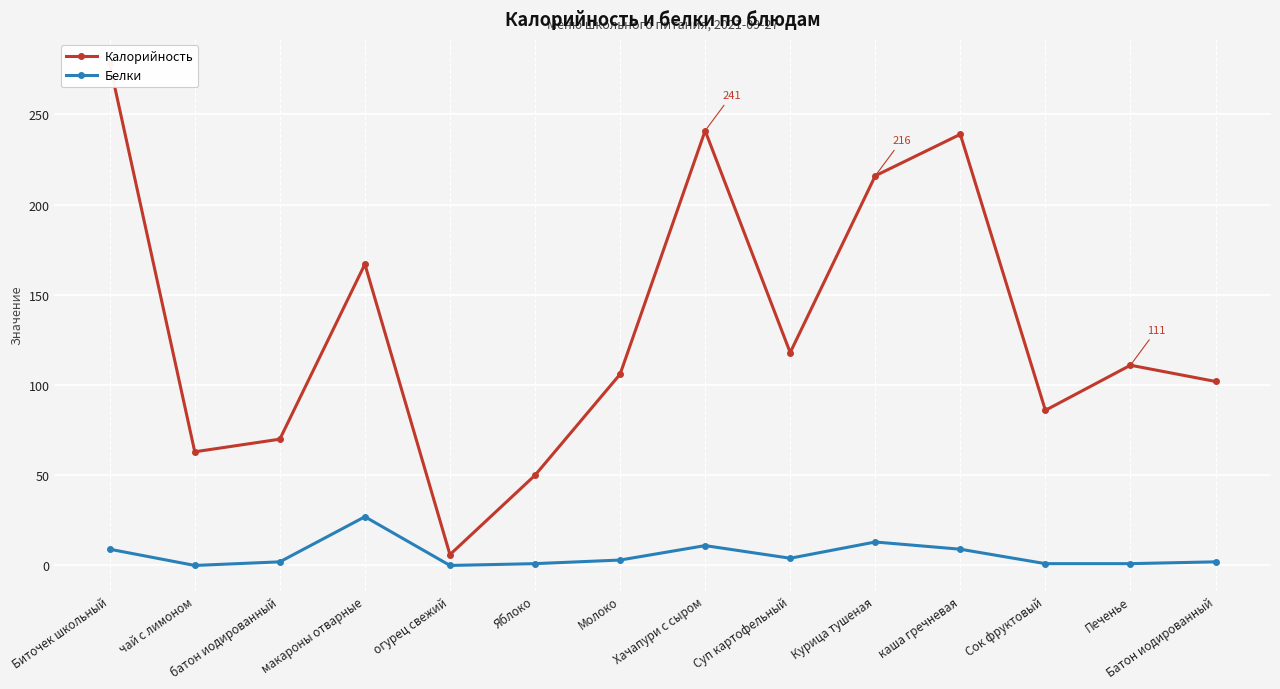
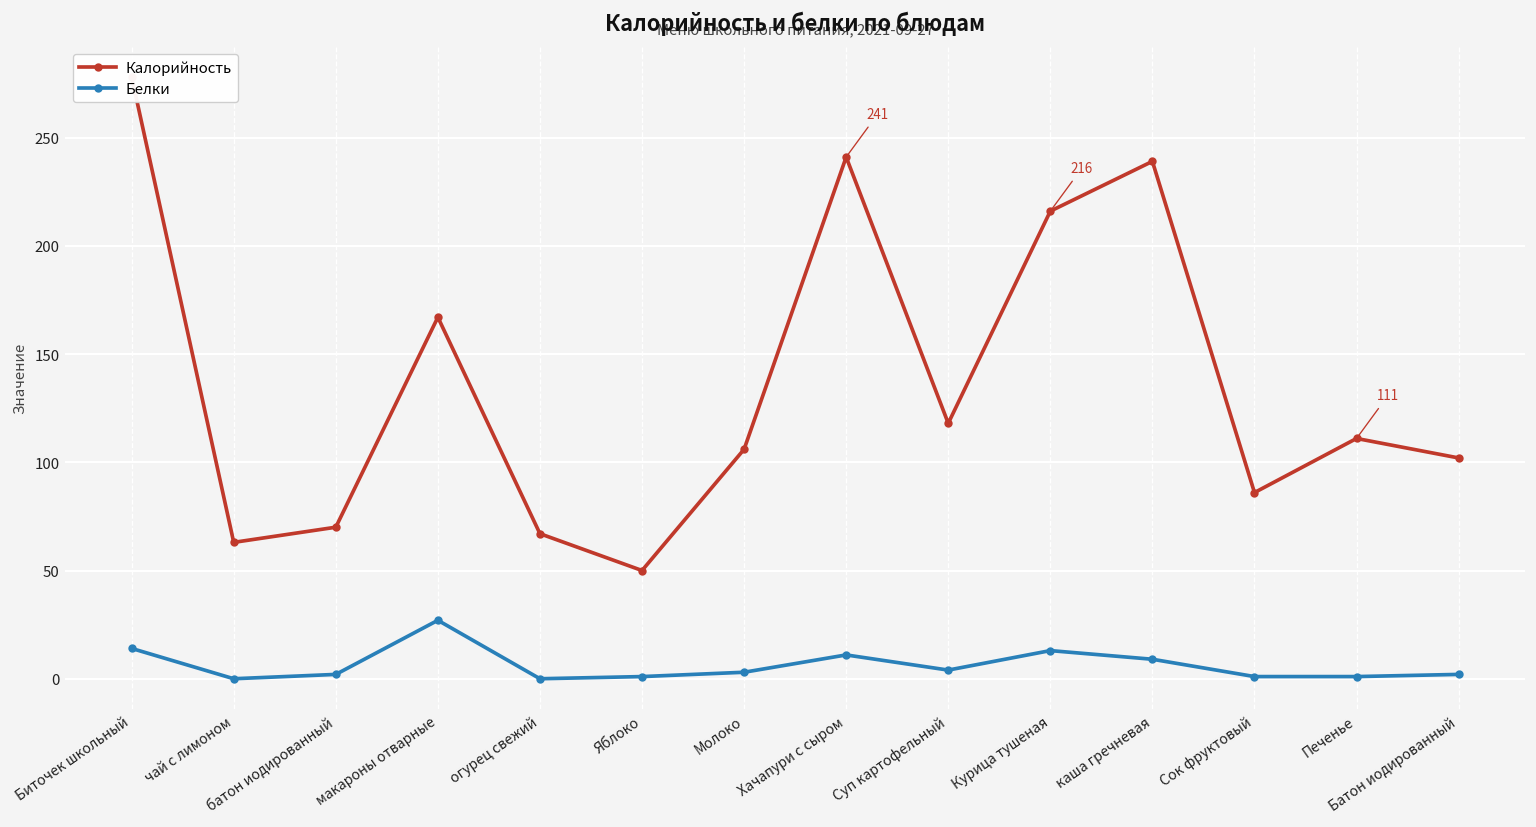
  {
    "Калорийность": {
      "чай с лимоном": 63,
      "батон иодированный": 70,
      "макароны отварные": 167,
-     "огурец свежий": 6,
+     "огурец свежий": 67,
      "Яблоко": 50,
      "Молоко": 106,
      "Суп картофельный": 118,
      "каша гречневая": 239,
      "Сок фруктовый": 86,
      "Батон иодированный": 102
    },
    "Белки": {
-     "Биточек школьный": 9,
+     "Биточек школьный": 14,
      "чай с лимоном": 0,
      "батон иодированный": 2,
      "макароны отварные": 27,
      "огурец свежий": 0,
      "Яблоко": 1,
      "Молоко": 3,
      "Хачапури с сыром": 11,
      "Суп картофельный": 4,
      "Курица тушеная": 13,
      "каша гречневая": 9,
      "Сок фруктовый": 1,
      "Печенье": 1,
      "Батон иодированный": 2
    }
  }
